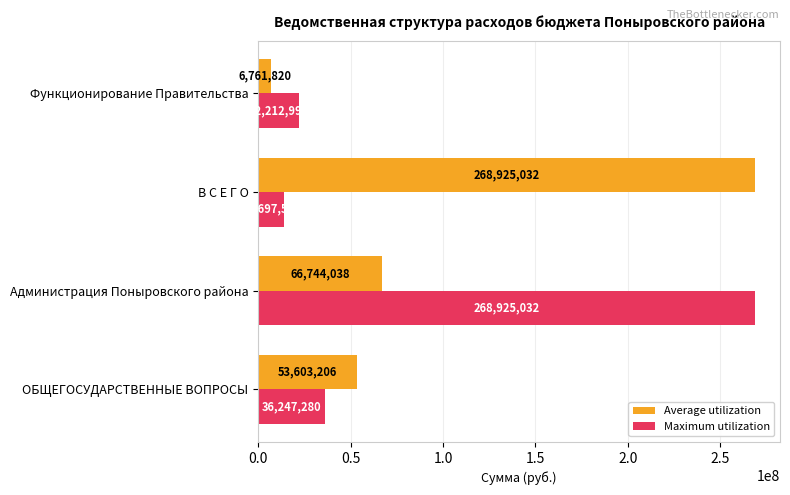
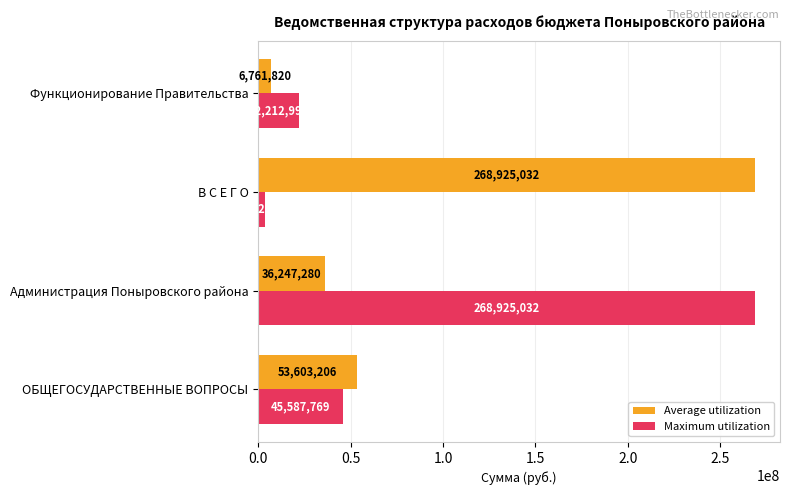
  {
    "Average utilization": {
      "Функционирование Правительства": "6,761,820",
      "В С Е Г О": "268,925,032",
-     "Администрация Поныровского района": "66,744,038",
+     "Администрация Поныровского района": "36,247,280",
      "ОБЩЕГОСУДАРСТВЕННЫЕ ВОПРОСЫ": "53,603,206"
    },
    "Maximum utilization": {
      "Функционирование Правительства": "22,212,992",
-     "В С Е Г О": "14000000",
+     "В С Е Г О": "4000000",
      "Администрация Поныровского района": "268,925,032",
-     "ОБЩЕГОСУДАРСТВЕННЫЕ ВОПРОСЫ": "36,247,280"
+     "ОБЩЕГОСУДАРСТВЕННЫЕ ВОПРОСЫ": "45,587,769"
    }
  }
